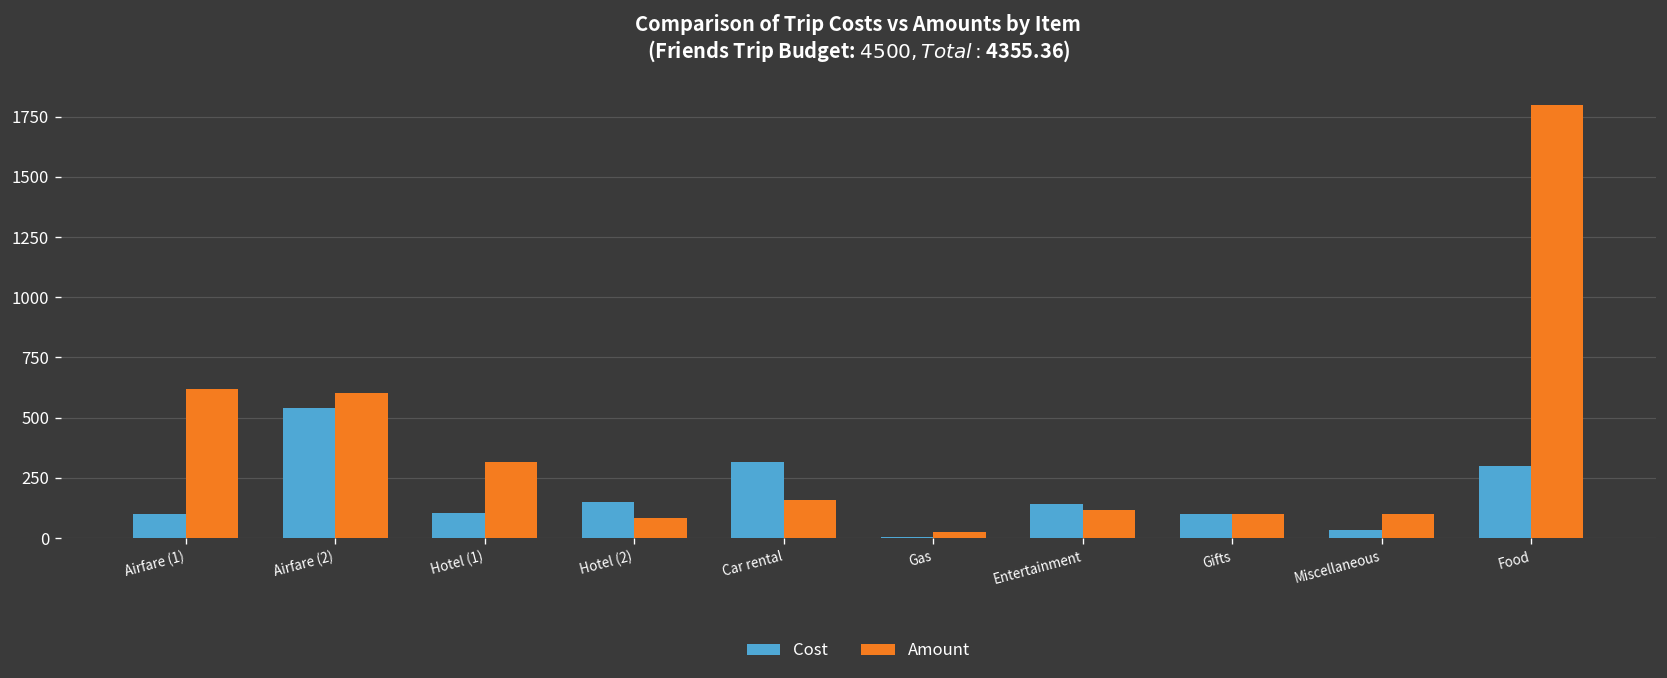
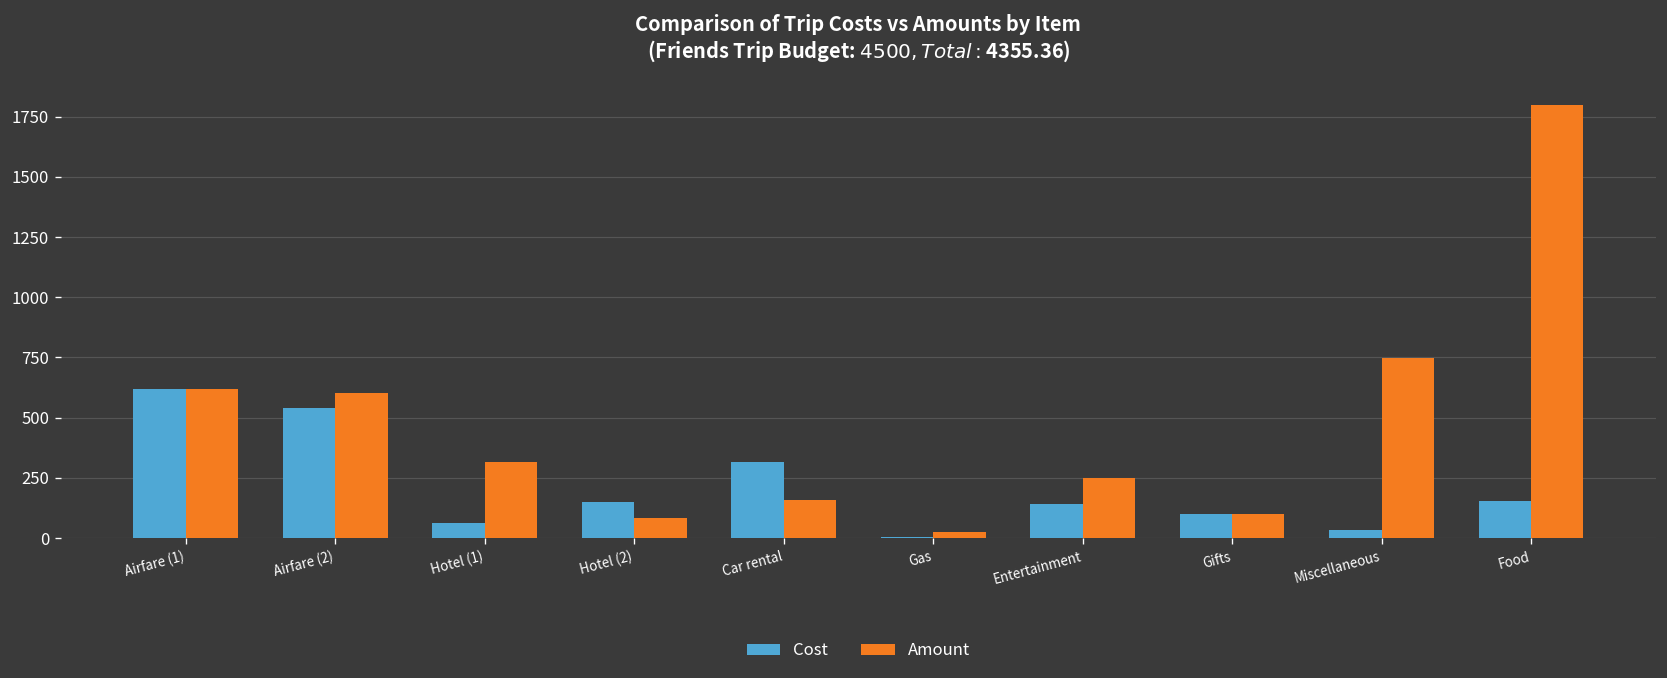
  {
    "Cost": {
-     "Airfare (1)": 100,
+     "Airfare (1)": 620,
      "Airfare (2)": 540,
-     "Hotel (1)": 110,
+     "Hotel (1)": 60,
      "Hotel (2)": 150,
      "Car rental": 320,
      "Entertainment": 140,
      "Gifts": 100,
      "Miscellaneous": 30,
-     "Food": 300
+     "Food": 150
    },
    "Amount": {
      "Airfare (1)": 620,
      "Airfare (2)": 600,
      "Hotel (1)": 320,
      "Hotel (2)": 80,
      "Car rental": 160,
      "Gas": 20,
-     "Entertainment": 110,
+     "Entertainment": 250,
      "Gifts": 100,
-     "Miscellaneous": 100,
+     "Miscellaneous": 750,
      "Food": 1800
    }
  }
